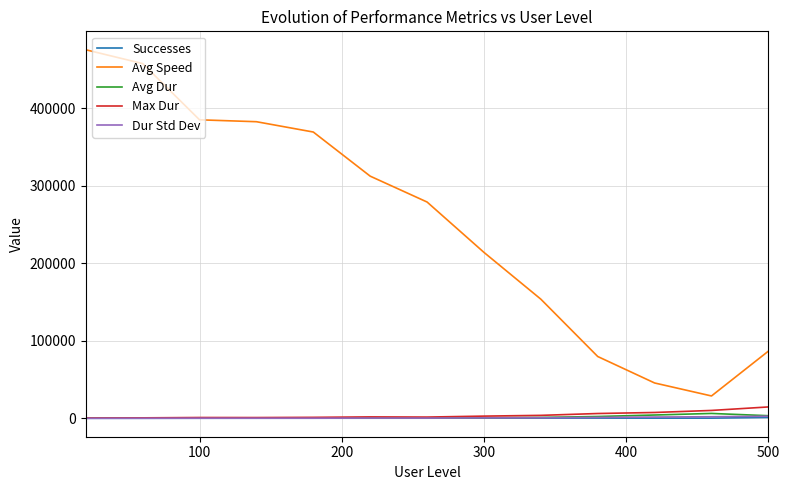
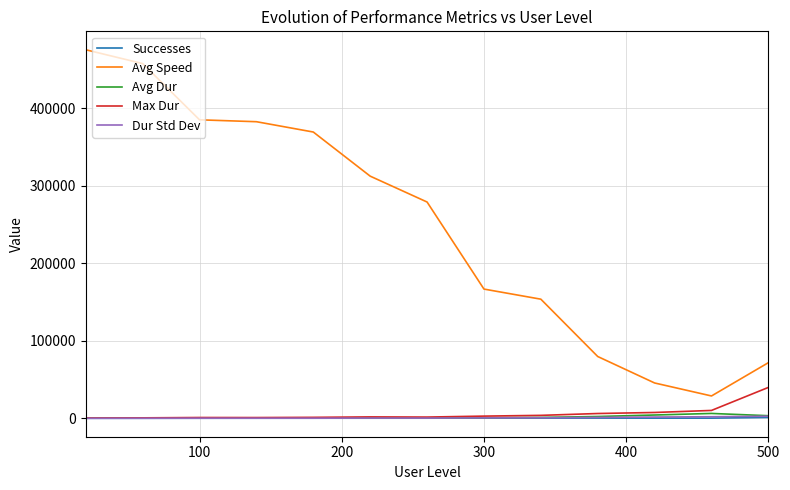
  {
    "Avg Speed": {
-     "300": 210000,
-     "500": 90000
+     "300": 170000,
+     "500": 70000
    },
    "Max Dur": {
-     "500": 10000
+     "500": 40000
    }
  }
